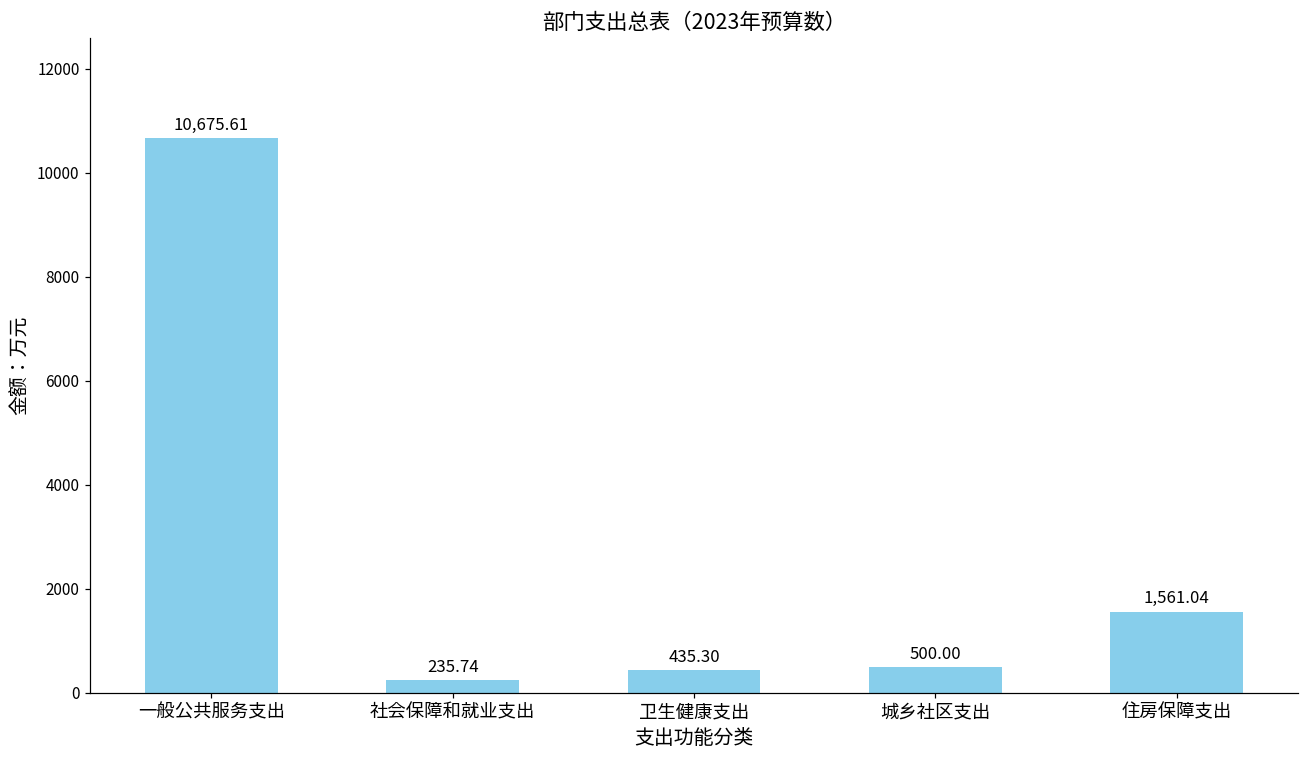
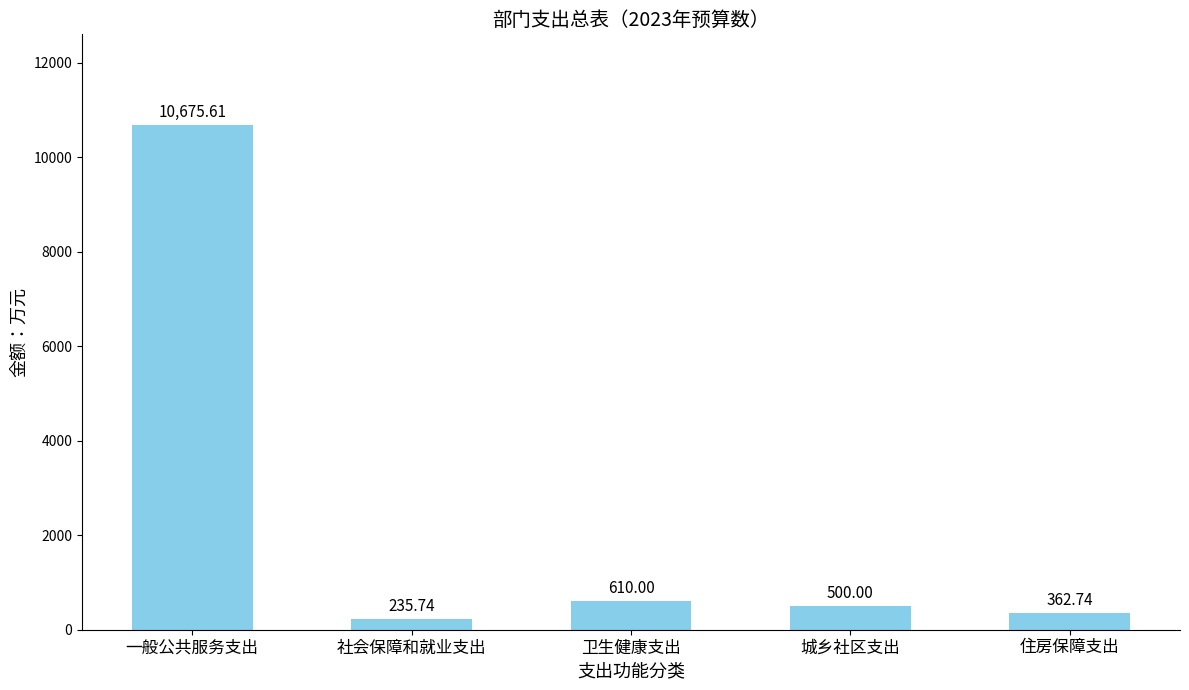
  {
    "一般公共服务支出": "10,675.61",
    "社会保障和就业支出": "235.74",
-   "卫生健康支出": "435.30",
+   "卫生健康支出": "610.00",
    "城乡社区支出": "500.00",
-   "住房保障支出": "1,561.04"
+   "住房保障支出": "362.74"
  }
